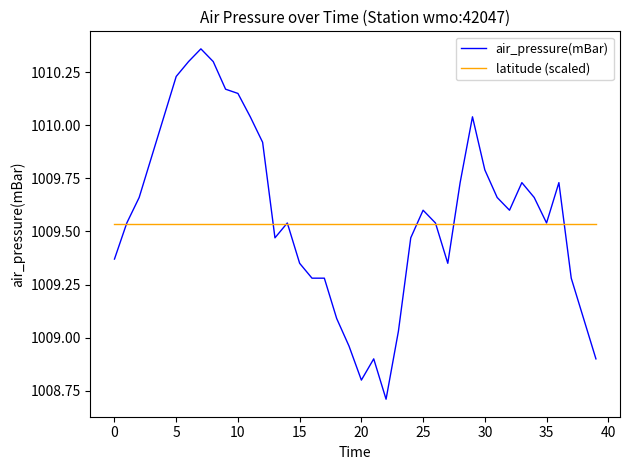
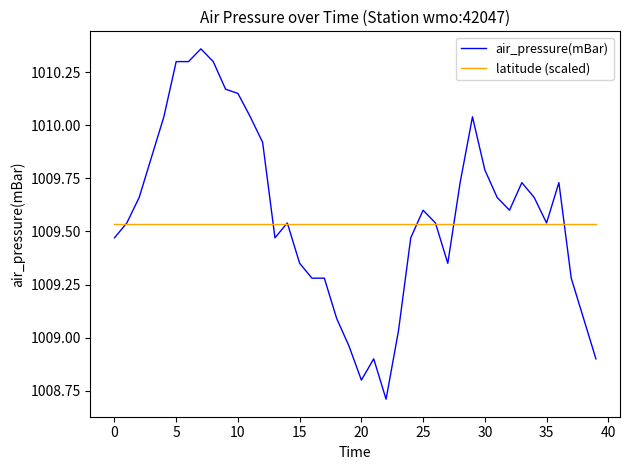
  {
    "air_pressure(mBar)": {
-     "0": 1009.37,
-     "5": 1010.23,
+     "0": 1009.47,
+     "5": 1010.30,
      "10": 1010.15,
      "15": 1009.35,
      "20": 1008.80,
      "25": 1009.60,
      "30": 1009.79
    },
    "latitude (scaled)": {
      "0": 1009.54,
      "5": 1009.54,
      "10": 1009.54,
      "15": 1009.54,
      "20": 1009.54,
      "25": 1009.54,
      "30": 1009.54
    }
  }
